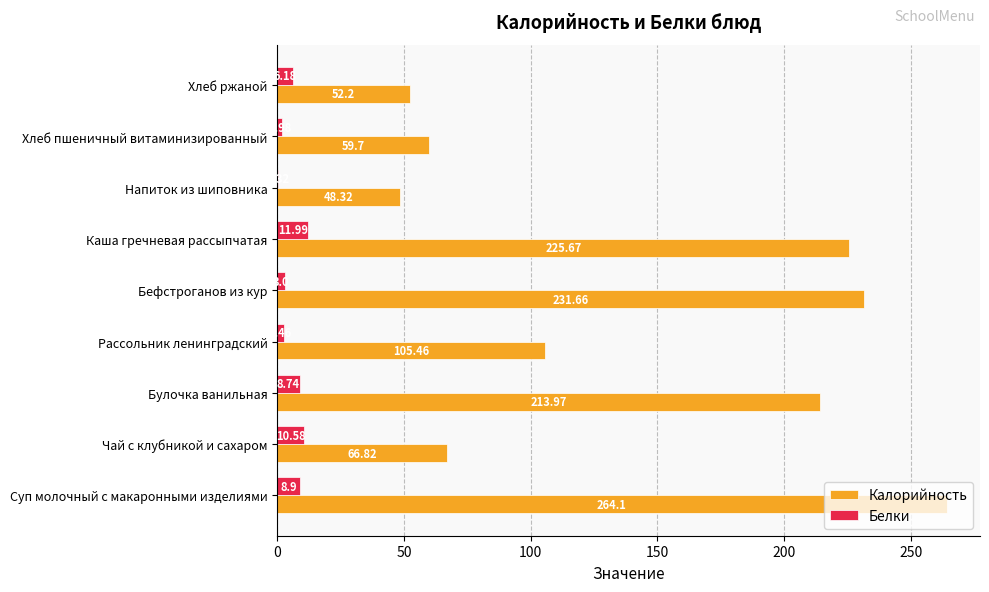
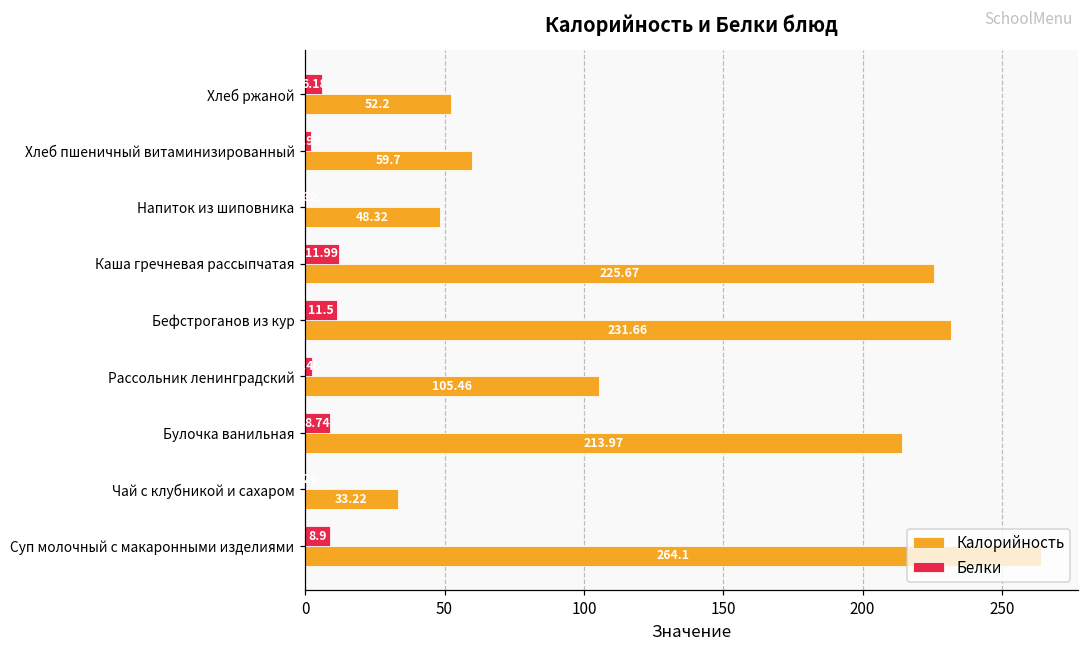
  {
    "Калорийность": {
      "Хлеб ржаной": 52.2,
      "Хлеб пшеничный витаминизированный": 59.7,
      "Напиток из шиповника": 48.32,
      "Каша гречневая рассыпчатая": 225.67,
      "Бефстроганов из кур": 231.66,
      "Рассольник ленинградский": 105.46,
      "Булочка ванильная": 213.97,
-     "Чай с клубникой и сахаром": 66.82
+     "Чай с клубникой и сахаром": 33.22
    },
    "Белки": {
      "Хлеб пшеничный витаминизированный": 2,
-     "Бефстроганов из кур": 3,
+     "Бефстроганов из кур": 12,
      "Рассольник ленинградский": 2,
-     "Чай с клубникой и сахаром": 11
+     "Чай с клубникой и сахаром": 0
    }
  }
